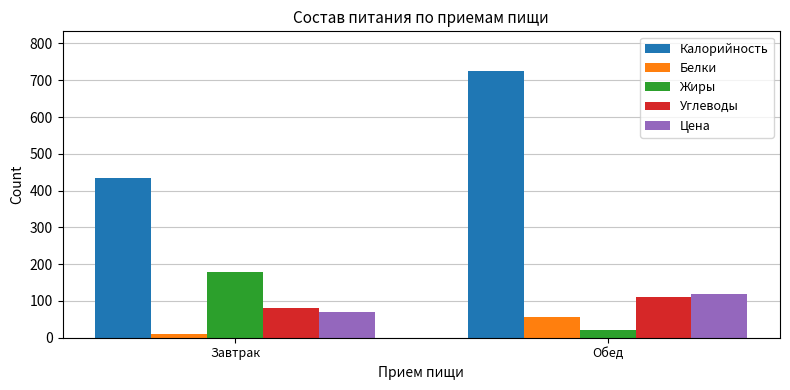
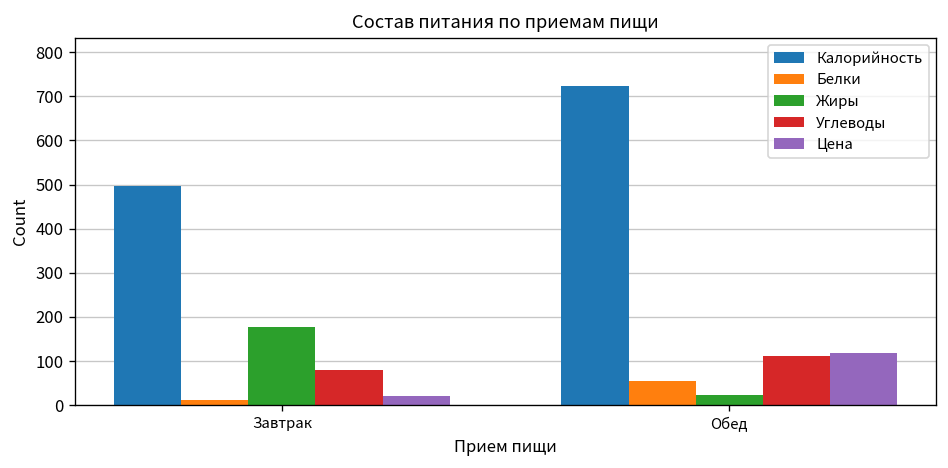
  {
    "Калорийность": {
-     "Завтрак": 430,
+     "Завтрак": 500,
      "Обед": 720
    },
    "Белки": {
      "Завтрак": 10,
      "Обед": 60
    },
    "Жиры": {
      "Завтрак": 180,
      "Обед": 20
    },
    "Углеводы": {
      "Завтрак": 80,
      "Обед": 110
    },
    "Цена": {
-     "Завтрак": 70,
+     "Завтрак": 20,
      "Обед": 120
    }
  }
